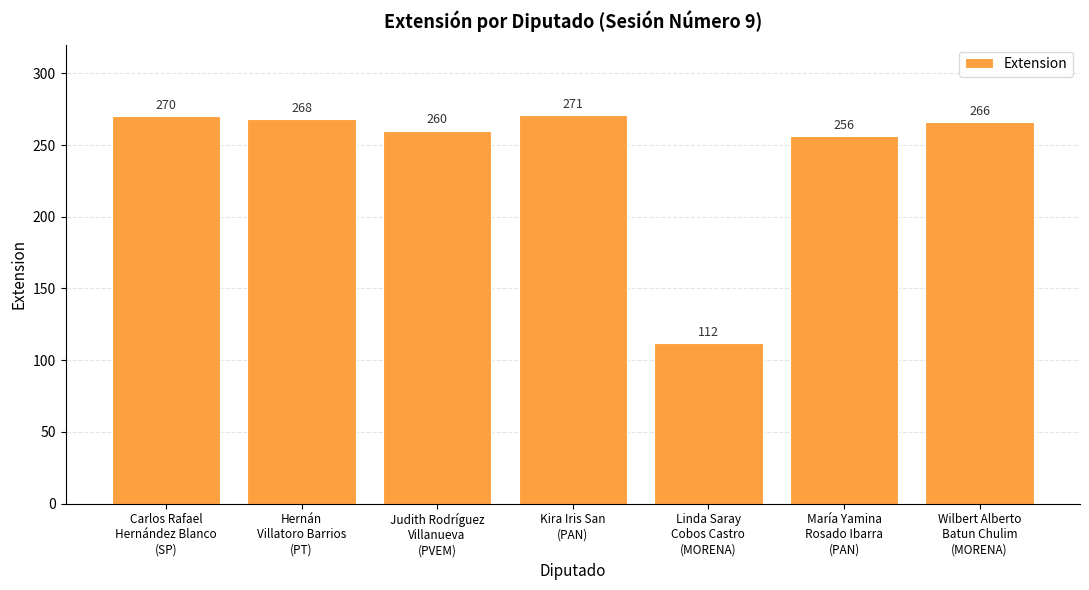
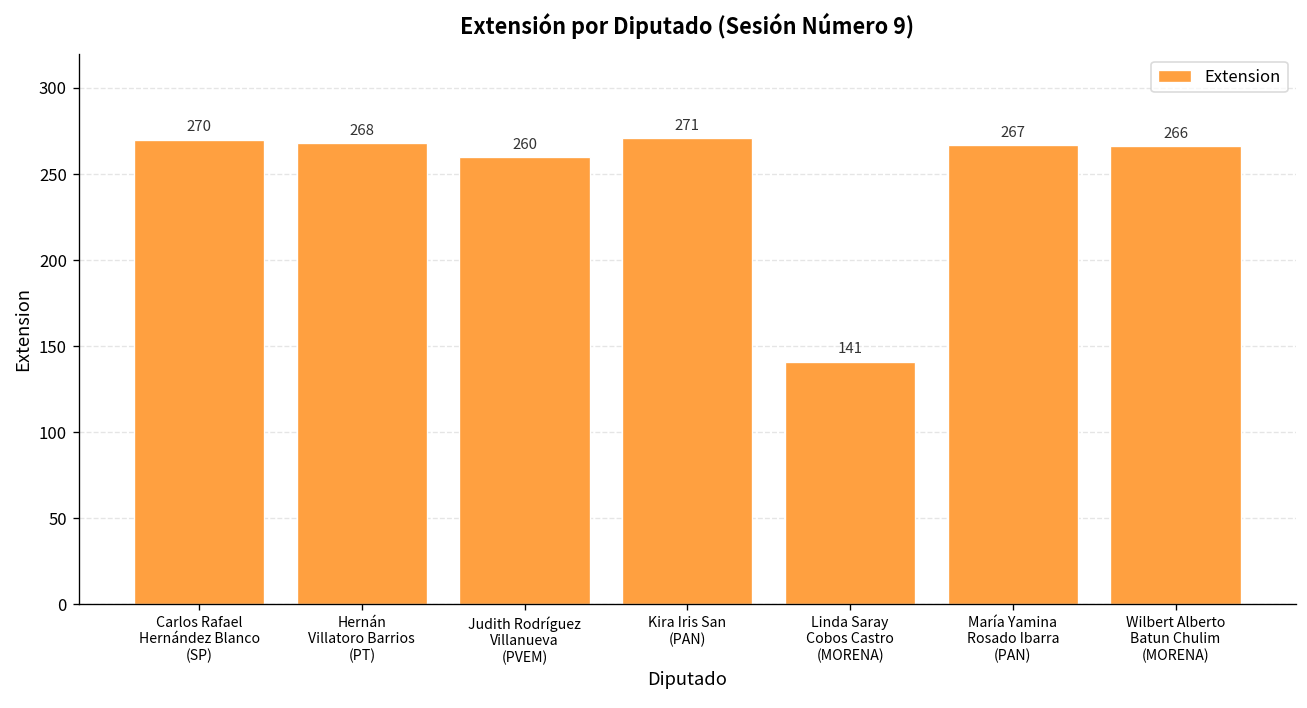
  {
    "Carlos Rafael Hernández Blanco (SP)": 270,
    "Hernán Villatoro Barrios (PT)": 268,
    "Judith Rodríguez Villanueva (PVEM)": 260,
    "Kira Iris San (PAN)": 271,
-   "Linda Saray Cobos Castro (MORENA)": 112,
-   "María Yamina Rosado Ibarra (PAN)": 256,
+   "Linda Saray Cobos Castro (MORENA)": 141,
+   "María Yamina Rosado Ibarra (PAN)": 267,
    "Wilbert Alberto Batun Chulim (MORENA)": 266
  }
